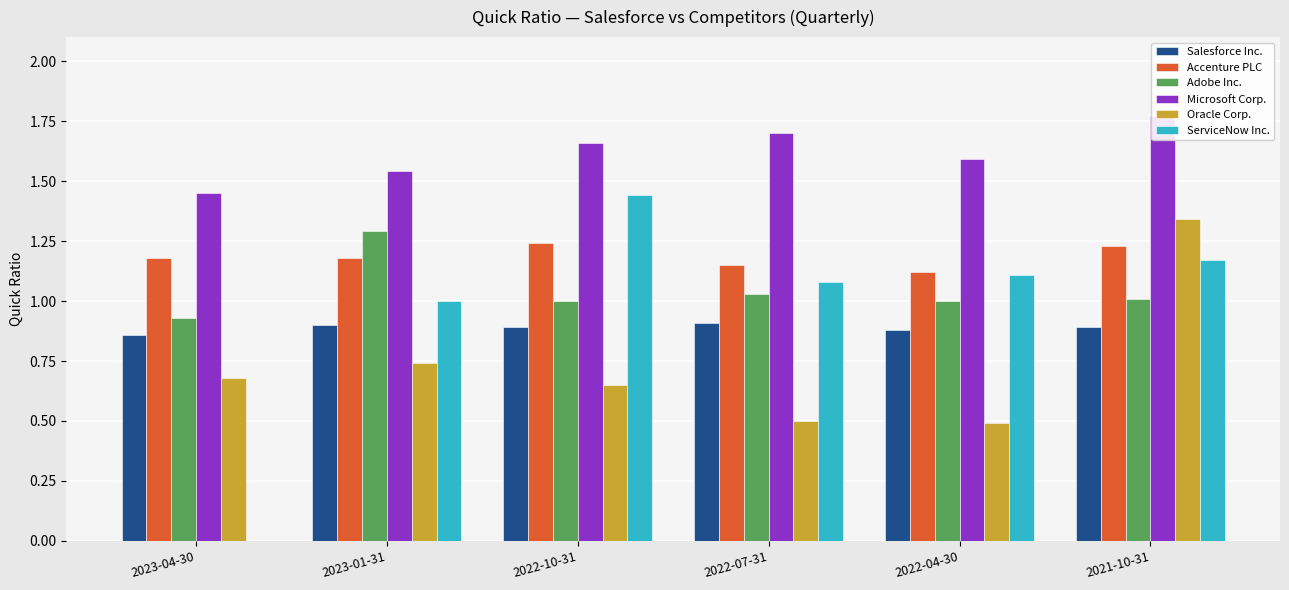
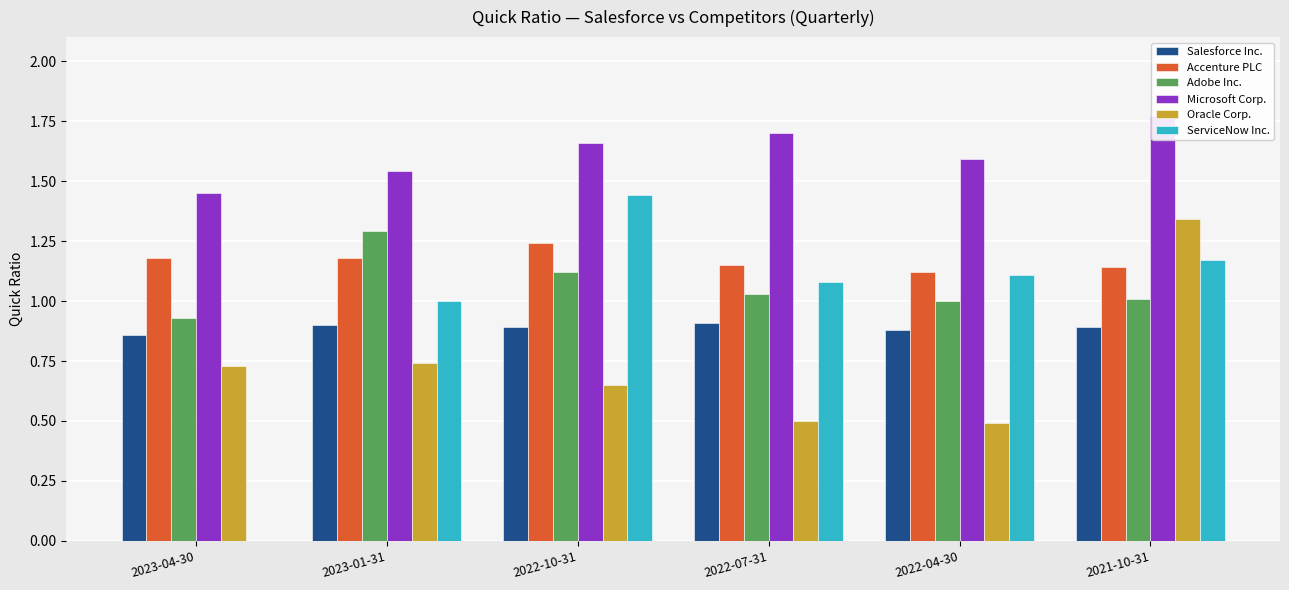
  {
    "Salesforce Inc.": {
      "2023-04-30": 0.86,
      "2023-01-31": 0.90,
      "2022-10-31": 0.89,
      "2022-07-31": 0.91,
      "2022-04-30": 0.88,
      "2021-10-31": 0.89
    },
    "Accenture PLC": {
      "2023-04-30": 1.18,
      "2023-01-31": 1.18,
      "2022-10-31": 1.24,
      "2022-07-31": 1.15,
      "2022-04-30": 1.12,
-     "2021-10-31": 1.23
+     "2021-10-31": 1.14
    },
    "Adobe Inc.": {
      "2023-04-30": 0.93,
      "2023-01-31": 1.29,
-     "2022-10-31": 1.00,
+     "2022-10-31": 1.12,
      "2022-07-31": 1.03,
      "2022-04-30": 1.00,
      "2021-10-31": 1.01
    },
    "Microsoft Corp.": {
      "2023-04-30": 1.45,
      "2023-01-31": 1.54,
      "2022-10-31": 1.66,
      "2022-07-31": 1.70,
      "2022-04-30": 1.59
    },
    "Oracle Corp.": {
-     "2023-04-30": 0.68,
+     "2023-04-30": 0.73,
      "2023-01-31": 0.74,
      "2022-10-31": 0.65,
      "2022-07-31": 0.50,
      "2022-04-30": 0.49,
      "2021-10-31": 1.34
    },
    "ServiceNow Inc.": {
      "2023-04-30": 0.00,
      "2023-01-31": 1.00,
      "2022-10-31": 1.44,
      "2022-07-31": 1.08,
      "2022-04-30": 1.11,
      "2021-10-31": 1.17
    }
  }
